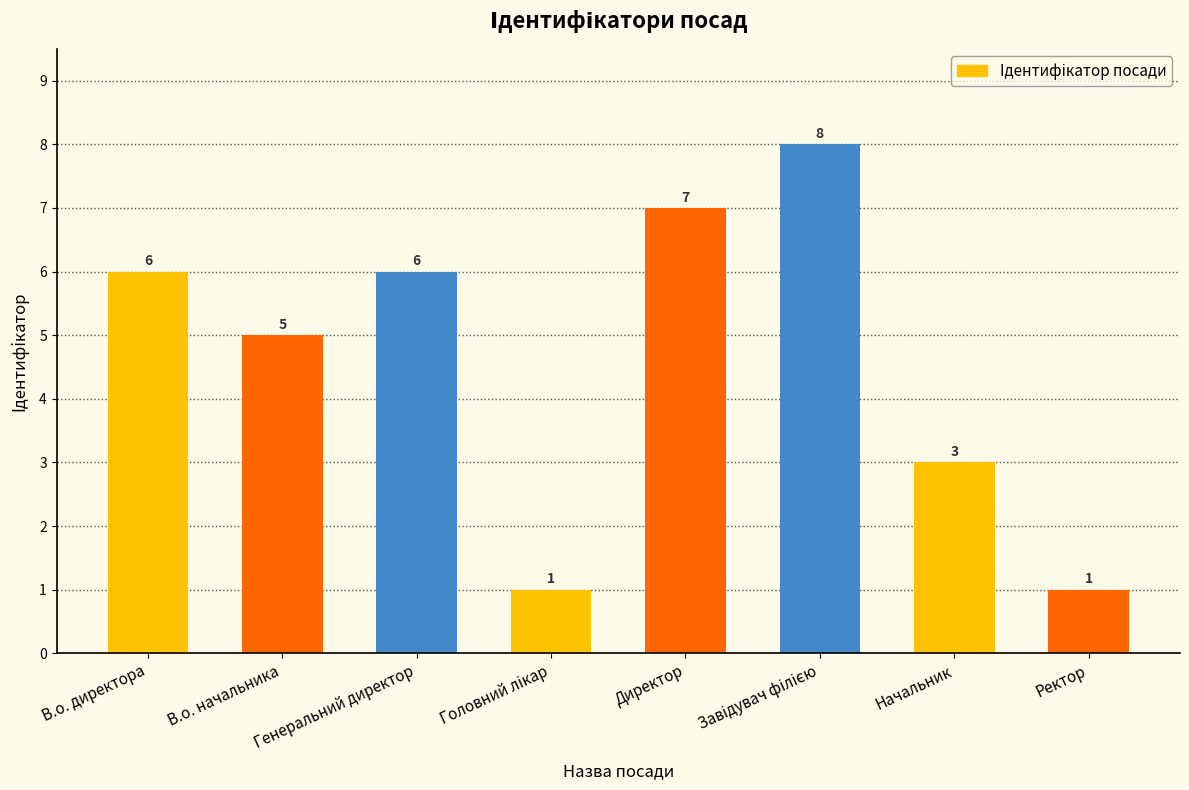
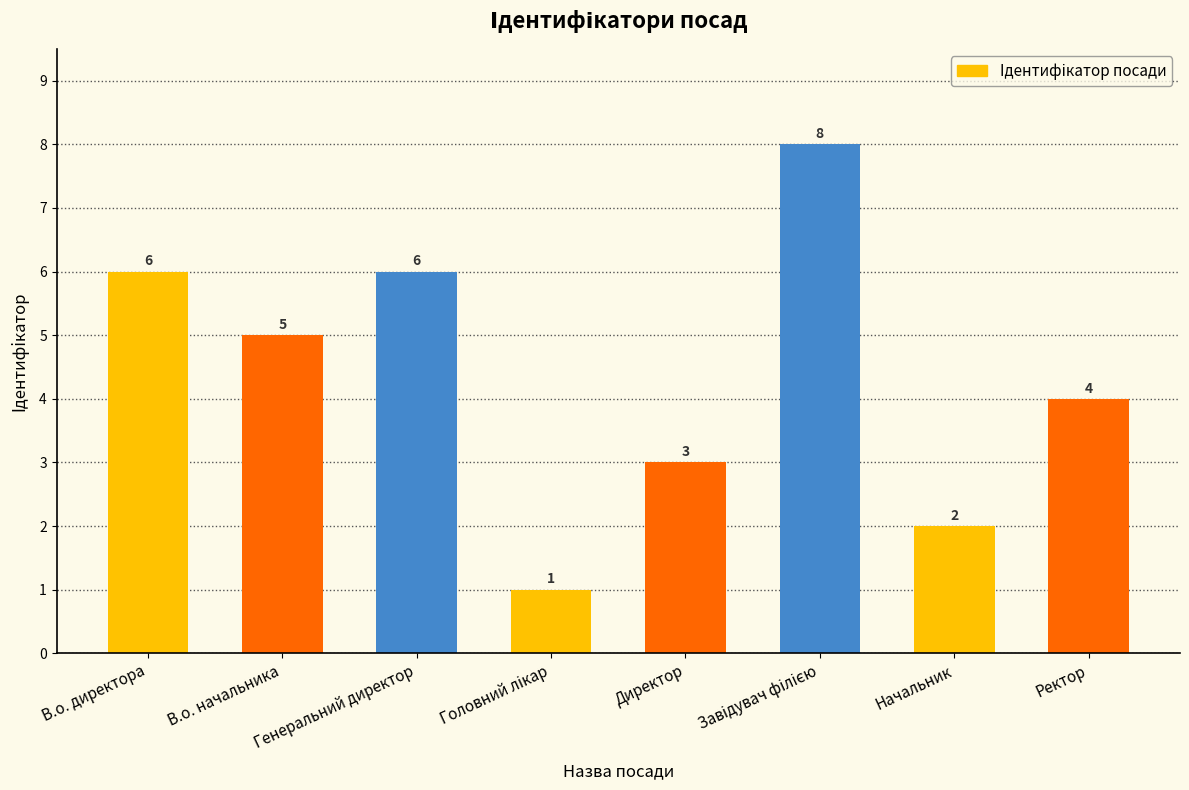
  {
    "В.о. директора": 6,
    "В.о. начальника": 5,
    "Генеральний директор": 6,
    "Головний лікар": 1,
-   "Директор": 7,
+   "Директор": 3,
    "Завідувач філією": 8,
-   "Начальник": 3,
-   "Ректор": 1
+   "Начальник": 2,
+   "Ректор": 4
  }
